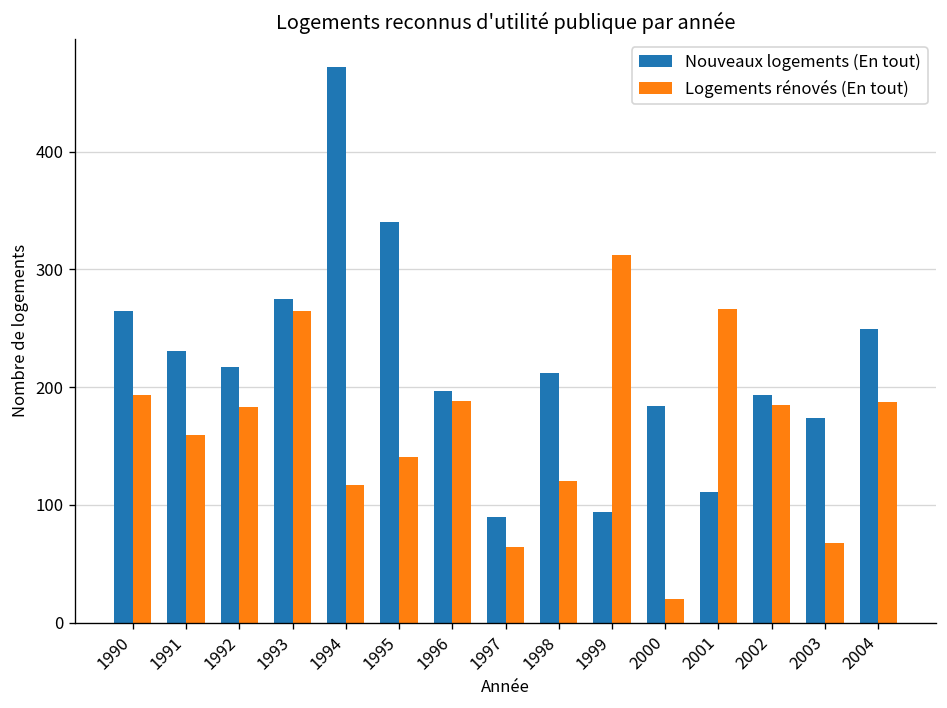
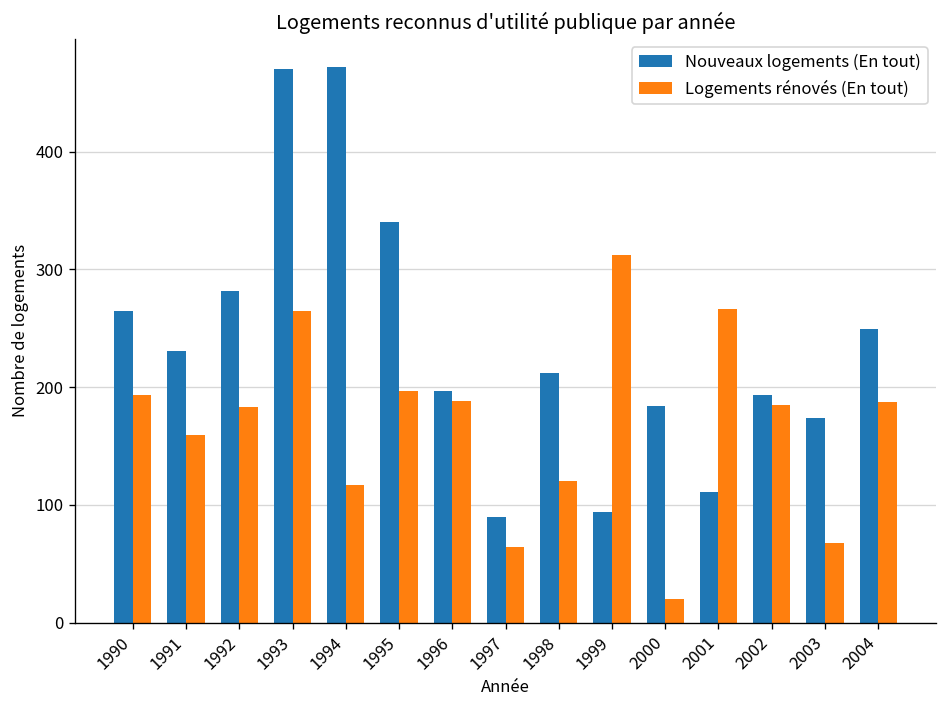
  {
    "Nouveaux logements (En tout)": {
      "1990": 270,
      "1991": 230,
-     "1992": 220,
-     "1993": 280,
+     "1992": 280,
+     "1993": 470,
      "1994": 470,
      "1995": 340,
      "1996": 200,
      "1997": 90,
      "1998": 210,
      "1999": 90,
      "2000": 180,
      "2001": 110,
      "2002": 190,
      "2003": 170,
      "2004": 250
    },
    "Logements rénovés (En tout)": {
      "1990": 190,
      "1991": 160,
      "1992": 180,
      "1993": 270,
      "1994": 120,
-     "1995": 140,
+     "1995": 200,
      "1996": 190,
      "1997": 60,
      "1998": 120,
      "1999": 310,
      "2000": 20,
      "2001": 270,
      "2002": 190,
      "2003": 70,
      "2004": 190
    }
  }
